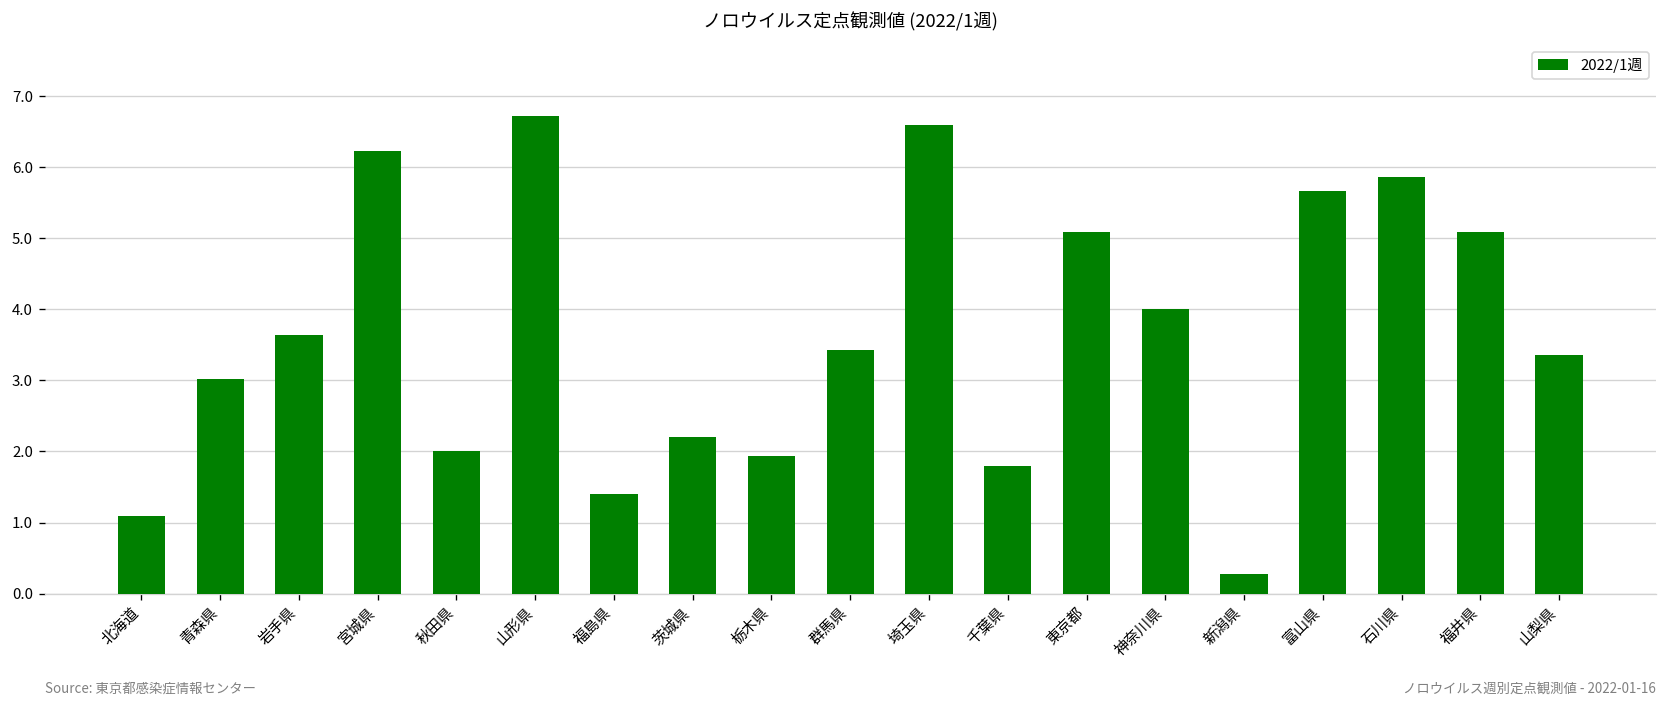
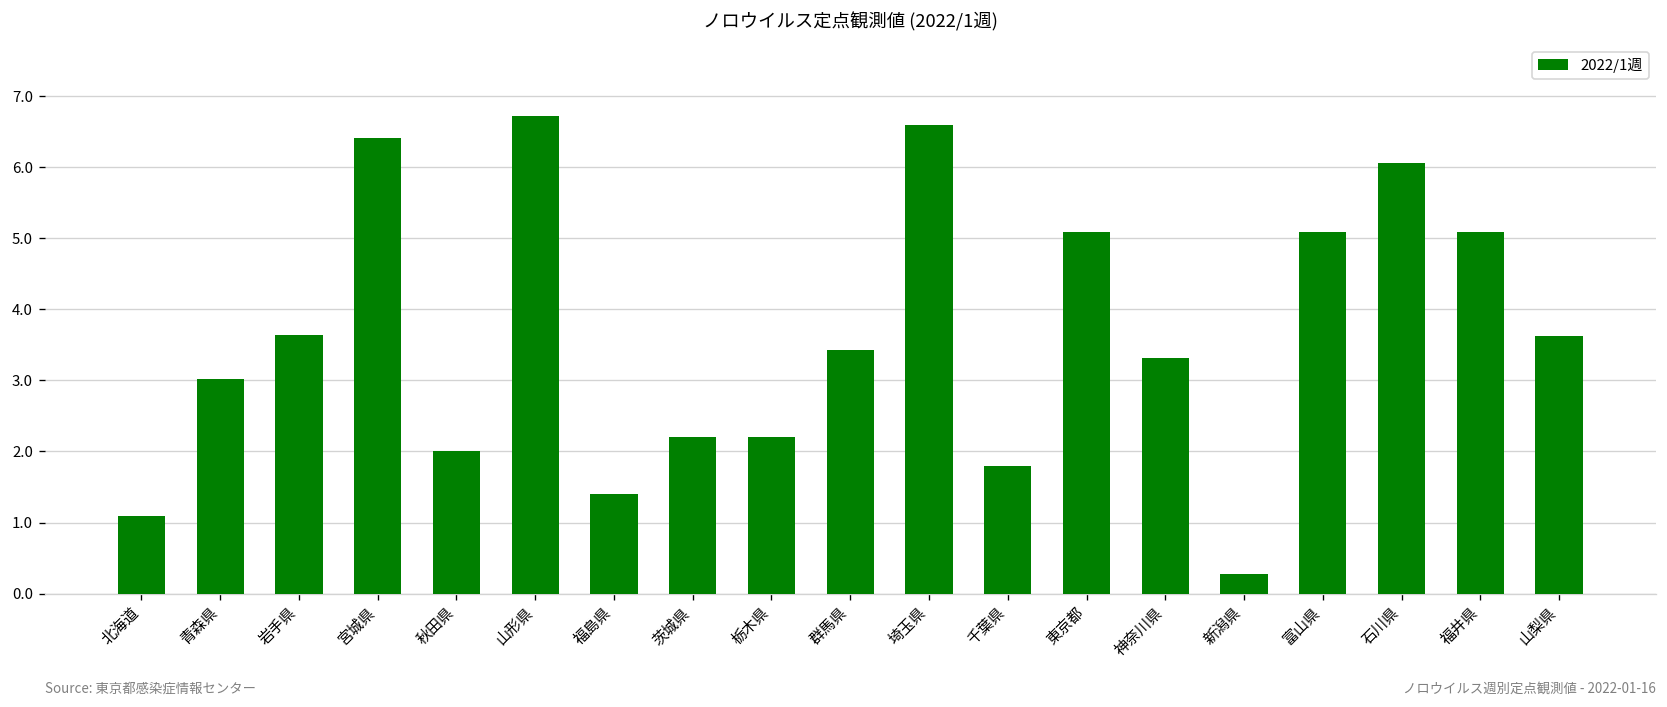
  {
    "北海道": 1.1,
    "青森県": 3.0,
    "岩手県": 3.6,
-   "宮城県": 6.2,
+   "宮城県": 6.4,
    "秋田県": 2.0,
    "山形県": 6.7,
    "福島県": 1.4,
    "茨城県": 2.2,
-   "栃木県": 1.9,
+   "栃木県": 2.2,
    "群馬県": 3.4,
    "埼玉県": 6.6,
    "千葉県": 1.8,
    "東京都": 5.1,
-   "神奈川県": 4.0,
+   "神奈川県": 3.3,
    "新潟県": 0.3,
-   "富山県": 5.7,
-   "石川県": 5.9,
+   "富山県": 5.1,
+   "石川県": 6.1,
    "福井県": 5.1,
-   "山梨県": 3.4
+   "山梨県": 3.6
  }
